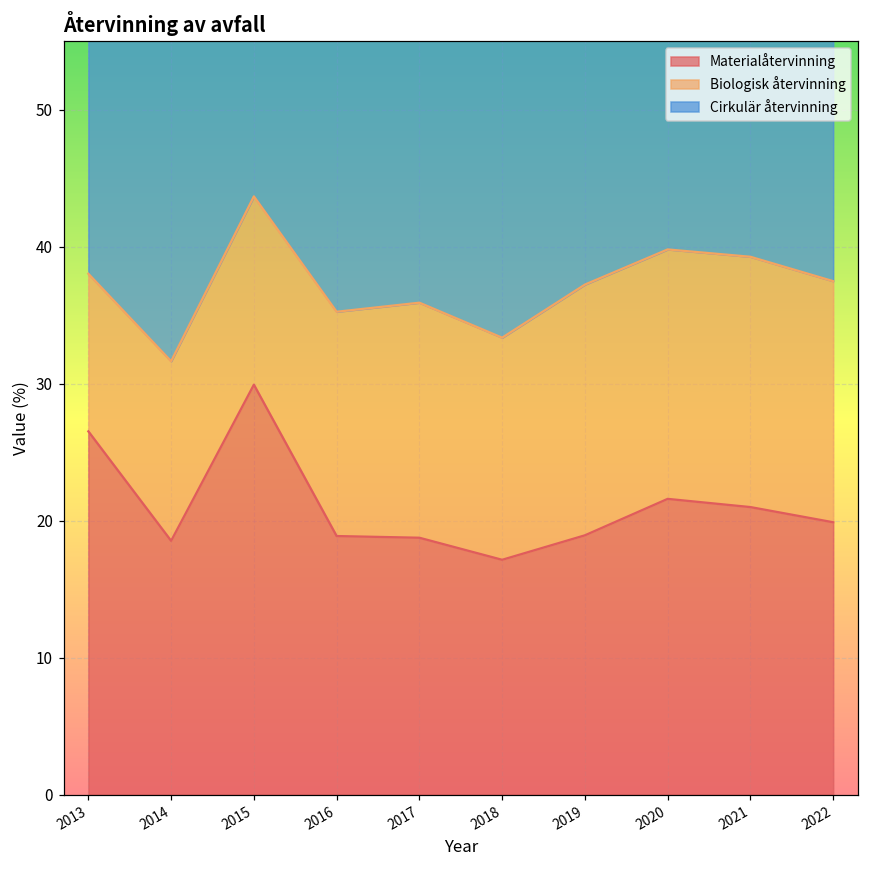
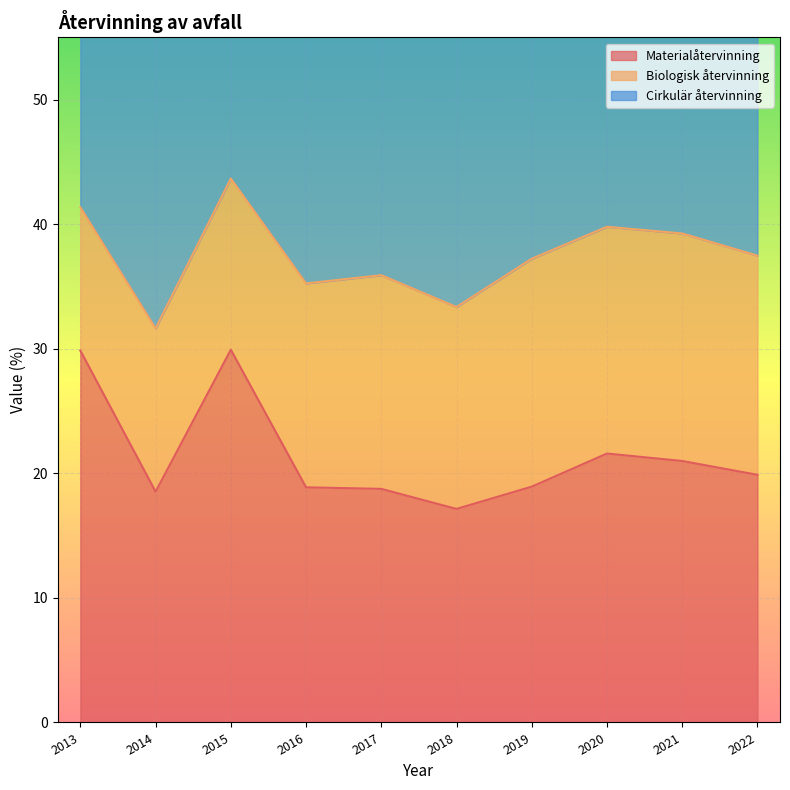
  {
    "Materialåtervinning": {
-     "2013": 26.5,
+     "2013": 29.9,
      "2014": 18.5,
      "2015": 29.9,
      "2016": 18.9,
      "2017": 18.8,
      "2018": 17.1,
      "2019": 18.9,
      "2020": 21.6,
      "2021": 21.0,
      "2022": 19.9
    },
    "Biologisk återvinning": {
      "2013": 11.5,
      "2014": 13.1,
      "2015": 13.7,
      "2016": 16.4,
      "2017": 17.2,
      "2018": 16.2,
      "2019": 18.3,
      "2020": 18.2,
      "2021": 18.3,
      "2022": 17.6
    }
  }
